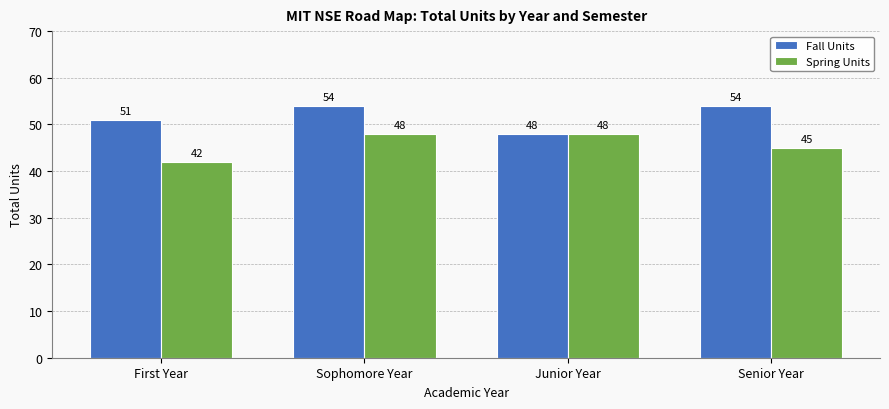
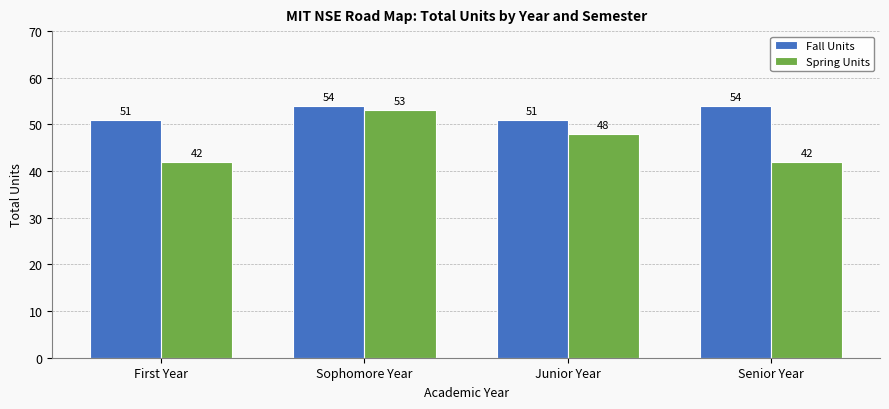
  {
    "Fall Units": {
      "First Year": 51,
      "Sophomore Year": 54,
-     "Junior Year": 48,
+     "Junior Year": 51,
      "Senior Year": 54
    },
    "Spring Units": {
      "First Year": 42,
-     "Sophomore Year": 48,
+     "Sophomore Year": 53,
      "Junior Year": 48,
-     "Senior Year": 45
+     "Senior Year": 42
    }
  }
